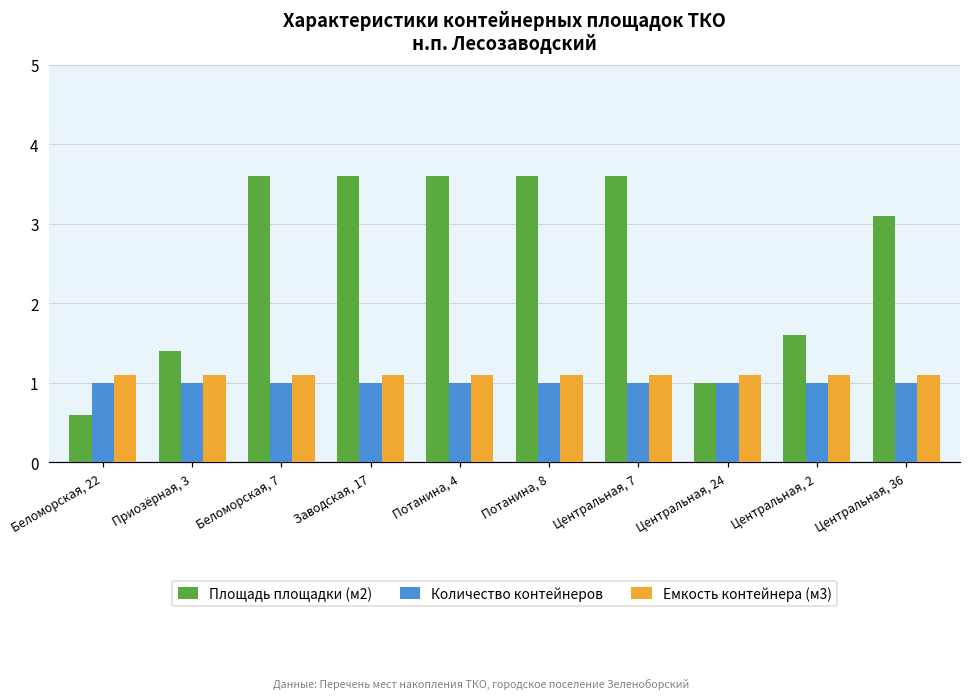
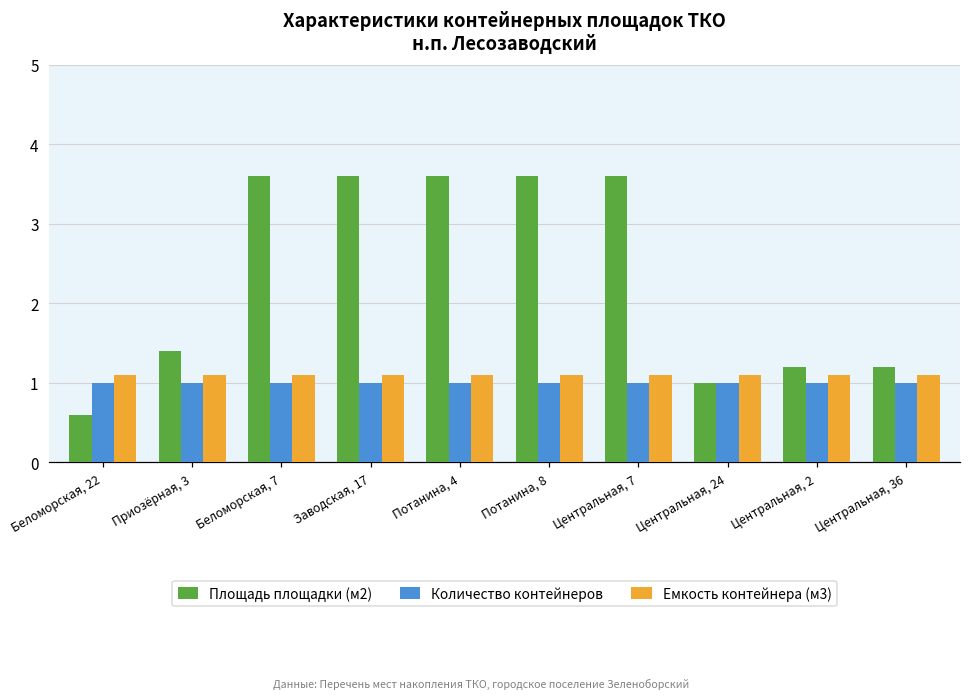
  {
    "Площадь площадки (м2)": {
      "Беломорская, 22": 0.6,
      "Приозёрная, 3": 1.4,
      "Беломорская, 7": 3.6,
      "Заводская, 17": 3.6,
      "Потанина, 4": 3.6,
      "Потанина, 8": 3.6,
      "Центральная, 7": 3.6,
      "Центральная, 24": 1.0,
-     "Центральная, 2": 1.6,
-     "Центральная, 36": 3.1
+     "Центральная, 2": 1.2,
+     "Центральная, 36": 1.2
    },
    "Количество контейнеров": {
      "Беломорская, 22": 1.0,
      "Приозёрная, 3": 1.0,
      "Беломорская, 7": 1.0,
      "Заводская, 17": 1.0,
      "Потанина, 4": 1.0,
      "Потанина, 8": 1.0,
      "Центральная, 7": 1.0,
      "Центральная, 24": 1.0,
      "Центральная, 2": 1.0,
      "Центральная, 36": 1.0
    },
    "Емкость контейнера (м3)": {
      "Беломорская, 22": 1.1,
      "Приозёрная, 3": 1.1,
      "Беломорская, 7": 1.1,
      "Заводская, 17": 1.1,
      "Потанина, 4": 1.1,
      "Потанина, 8": 1.1,
      "Центральная, 7": 1.1,
      "Центральная, 24": 1.1,
      "Центральная, 2": 1.1,
      "Центральная, 36": 1.1
    }
  }
